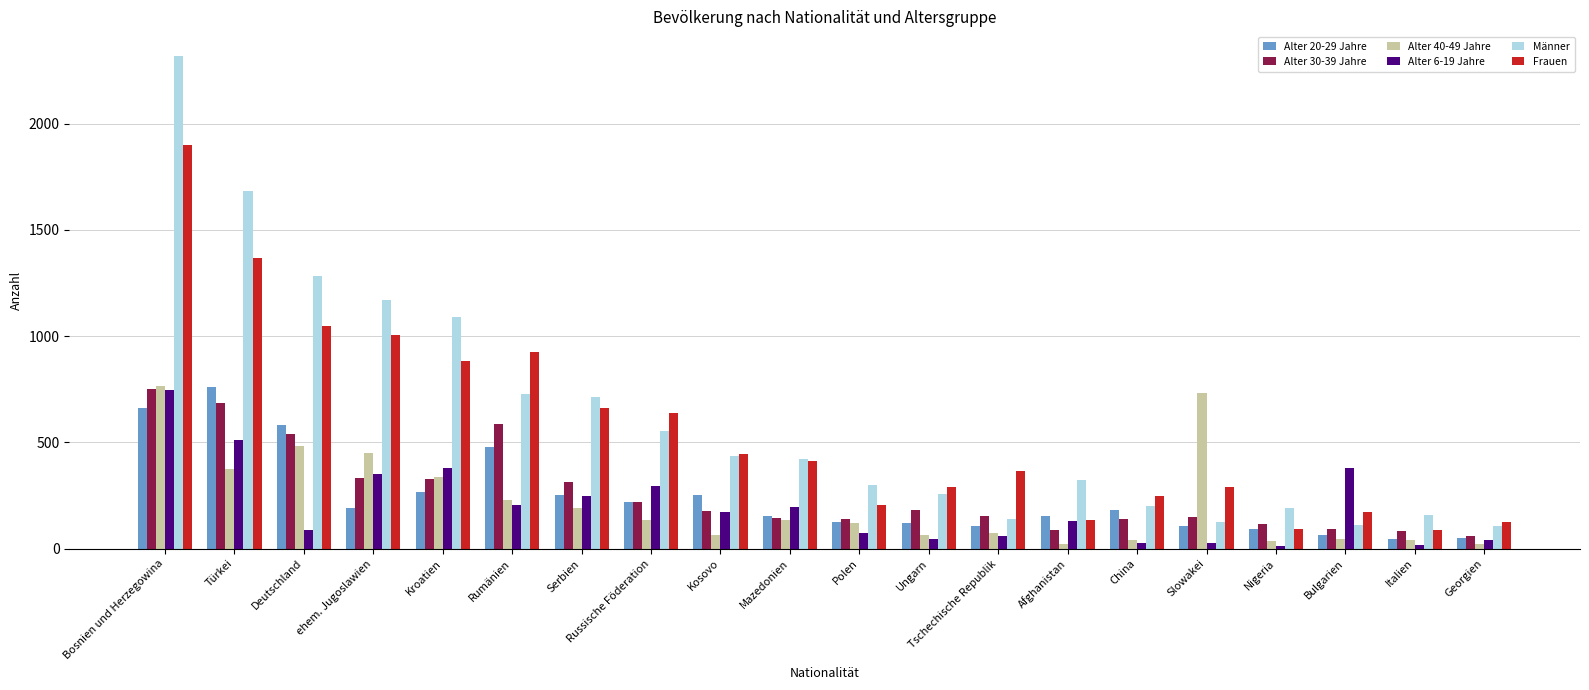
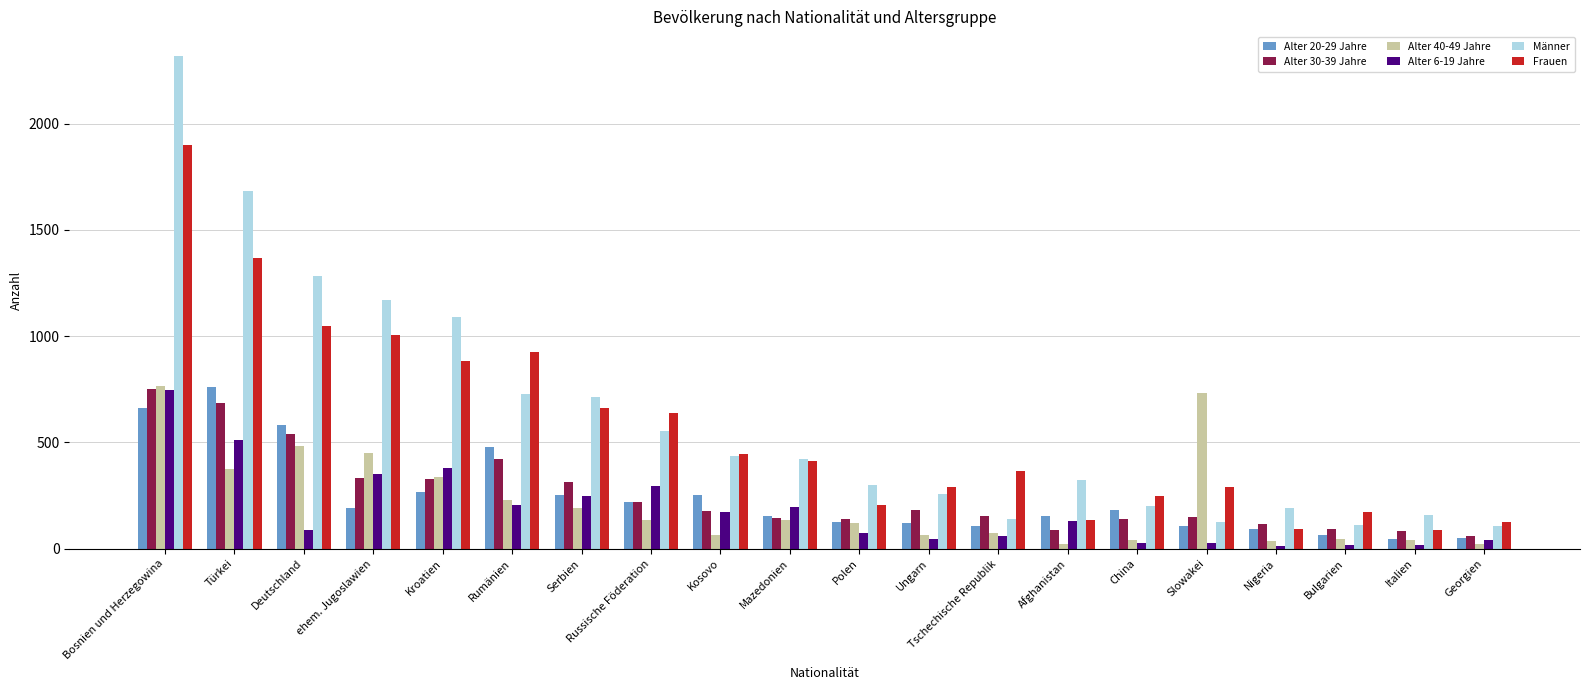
  {
    "Alter 20-29 Jahre": {
      "Bosnien und Herzegowina": 660,
      "Türkei": 760,
      "Deutschland": 580,
      "ehem. Jugoslawien": 190,
      "Kroatien": 270,
      "Rumänien": 480,
      "Serbien": 250,
      "Russische Föderation": 220,
      "Kosovo": 250,
      "Mazedonien": 160,
      "Polen": 130,
      "Ungarn": 120,
      "Tschechische Republik": 110,
      "Afghanistan": 150,
      "China": 180,
      "Slowakei": 110,
      "Nigeria": 90,
      "Bulgarien": 70,
      "Italien": 50,
      "Georgien": 50
    },
    "Alter 30-39 Jahre": {
      "Bosnien und Herzegowina": 750,
      "Türkei": 690,
      "Deutschland": 540,
      "ehem. Jugoslawien": 340,
      "Kroatien": 330,
-     "Rumänien": 590,
+     "Rumänien": 420,
      "Serbien": 310,
      "Russische Föderation": 220,
      "Kosovo": 180,
      "Mazedonien": 140,
      "Polen": 140,
      "Ungarn": 180,
      "Tschechische Republik": 150,
      "Afghanistan": 90,
      "China": 140,
      "Slowakei": 150,
      "Nigeria": 120,
      "Bulgarien": 90,
      "Italien": 80,
      "Georgien": 60
    },
    "Alter 40-49 Jahre": {
      "Bosnien und Herzegowina": 760,
      "Türkei": 380,
      "Deutschland": 480,
      "ehem. Jugoslawien": 450,
      "Kroatien": 340,
      "Rumänien": 230,
      "Serbien": 190,
      "Russische Föderation": 130,
      "Kosovo": 60,
      "Mazedonien": 140,
      "Polen": 120,
      "Ungarn": 70,
      "Tschechische Republik": 70,
      "Afghanistan": 20,
      "China": 40,
      "Slowakei": 730,
      "Nigeria": 40,
      "Bulgarien": 50,
      "Italien": 40,
      "Georgien": 20
    },
    "Alter 6-19 Jahre": {
      "Bosnien und Herzegowina": 750,
      "Türkei": 510,
      "Deutschland": 90,
      "ehem. Jugoslawien": 350,
      "Kroatien": 380,
      "Rumänien": 210,
      "Serbien": 250,
      "Russische Föderation": 300,
      "Kosovo": 180,
      "Mazedonien": 200,
      "Polen": 70,
      "Ungarn": 50,
      "Tschechische Republik": 60,
      "Afghanistan": 130,
      "China": 30,
      "Slowakei": 30,
      "Nigeria": 10,
-     "Bulgarien": 380,
+     "Bulgarien": 20,
      "Italien": 20,
      "Georgien": 40
    },
    "Männer": {
      "Bosnien und Herzegowina": 2320,
      "Türkei": 1680,
      "Deutschland": 1280,
      "ehem. Jugoslawien": 1170,
      "Kroatien": 1090,
      "Rumänien": 730,
      "Serbien": 720,
      "Russische Föderation": 550,
      "Kosovo": 430,
      "Mazedonien": 420,
      "Polen": 300,
      "Ungarn": 260,
      "Tschechische Republik": 140,
      "Afghanistan": 320,
      "China": 200,
      "Slowakei": 130,
      "Nigeria": 190,
      "Bulgarien": 110,
      "Italien": 160,
      "Georgien": 110
    },
    "Frauen": {
      "Bosnien und Herzegowina": 1900,
      "Türkei": 1370,
      "Deutschland": 1050,
      "ehem. Jugoslawien": 1000,
      "Kroatien": 880,
      "Rumänien": 930,
      "Serbien": 660,
      "Russische Föderation": 640,
      "Kosovo": 440,
      "Mazedonien": 410,
      "Polen": 210,
      "Ungarn": 290,
      "Tschechische Republik": 370,
      "Afghanistan": 130,
      "China": 250,
      "Slowakei": 290,
      "Nigeria": 100,
      "Bulgarien": 170,
      "Italien": 90,
      "Georgien": 130
    }
  }
